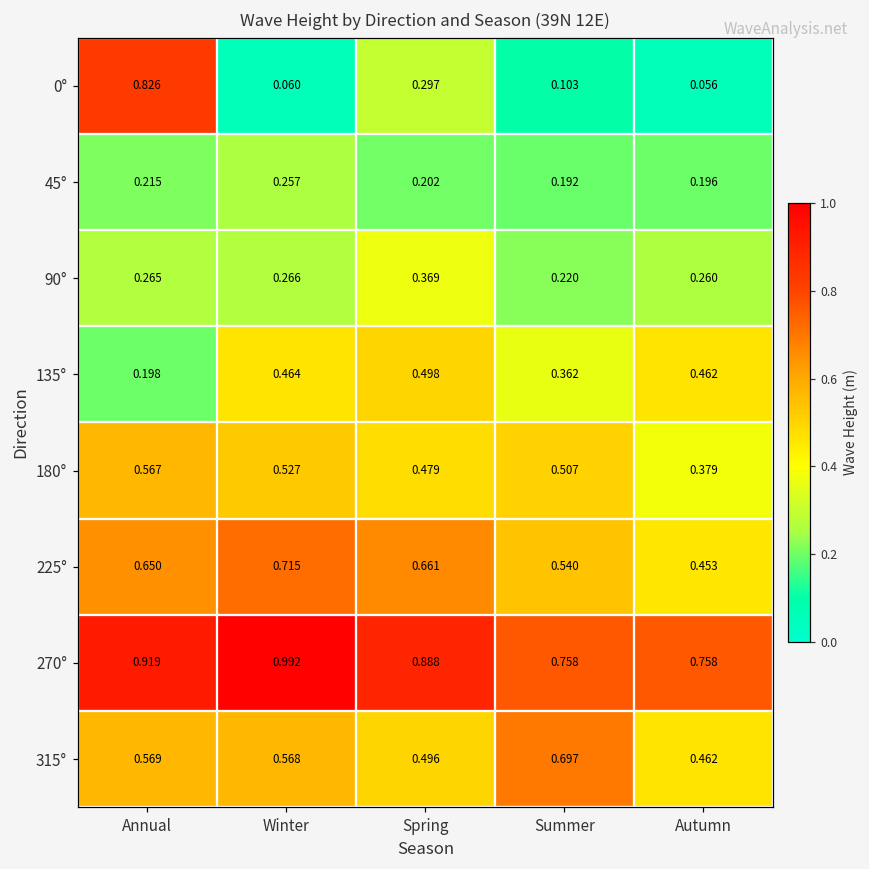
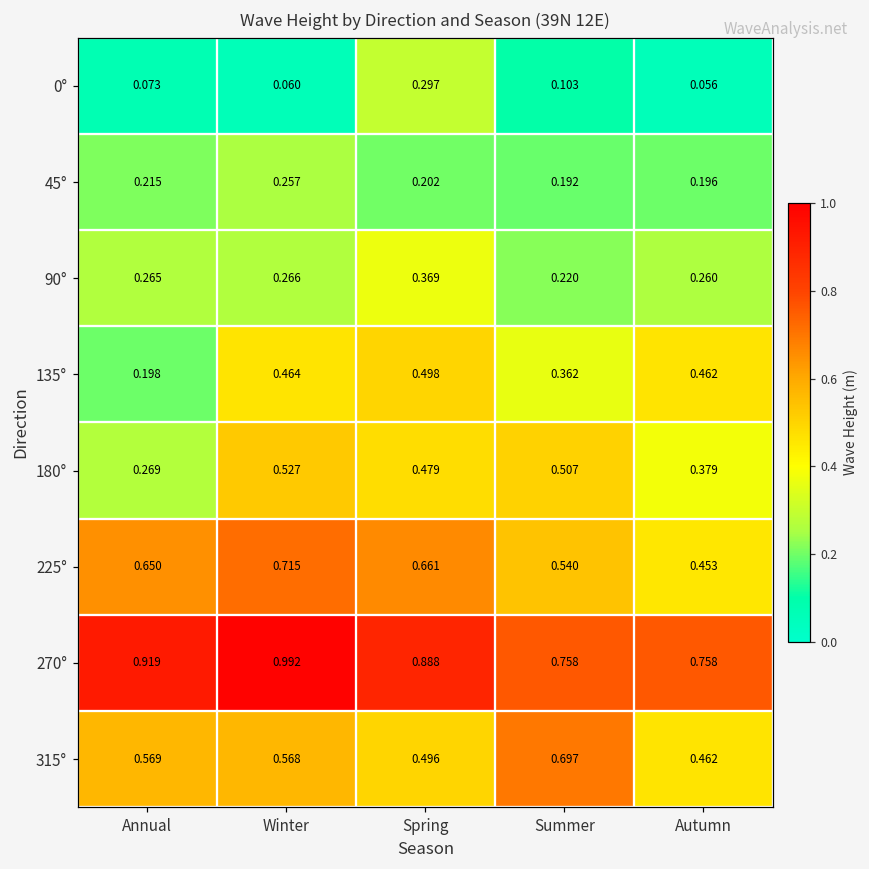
  {
    "0°": {
-     "Annual": 0.826,
+     "Annual": 0.073,
      "Winter": 0.060,
      "Spring": 0.297,
      "Summer": 0.103,
      "Autumn": 0.056
    },
    "45°": {
      "Annual": 0.215,
      "Winter": 0.257,
      "Spring": 0.202,
      "Summer": 0.192,
      "Autumn": 0.196
    },
    "90°": {
      "Annual": 0.265,
      "Winter": 0.266,
      "Spring": 0.369,
      "Summer": 0.220,
      "Autumn": 0.260
    },
    "135°": {
      "Annual": 0.198,
      "Winter": 0.464,
      "Spring": 0.498,
      "Summer": 0.362,
      "Autumn": 0.462
    },
    "180°": {
-     "Annual": 0.567,
+     "Annual": 0.269,
      "Winter": 0.527,
      "Spring": 0.479,
      "Summer": 0.507,
      "Autumn": 0.379
    },
    "225°": {
      "Annual": 0.650,
      "Winter": 0.715,
      "Spring": 0.661,
      "Summer": 0.540,
      "Autumn": 0.453
    },
    "270°": {
      "Annual": 0.919,
      "Winter": 0.992,
      "Spring": 0.888,
      "Summer": 0.758,
      "Autumn": 0.758
    },
    "315°": {
      "Annual": 0.569,
      "Winter": 0.568,
      "Spring": 0.496,
      "Summer": 0.697,
      "Autumn": 0.462
    }
  }
